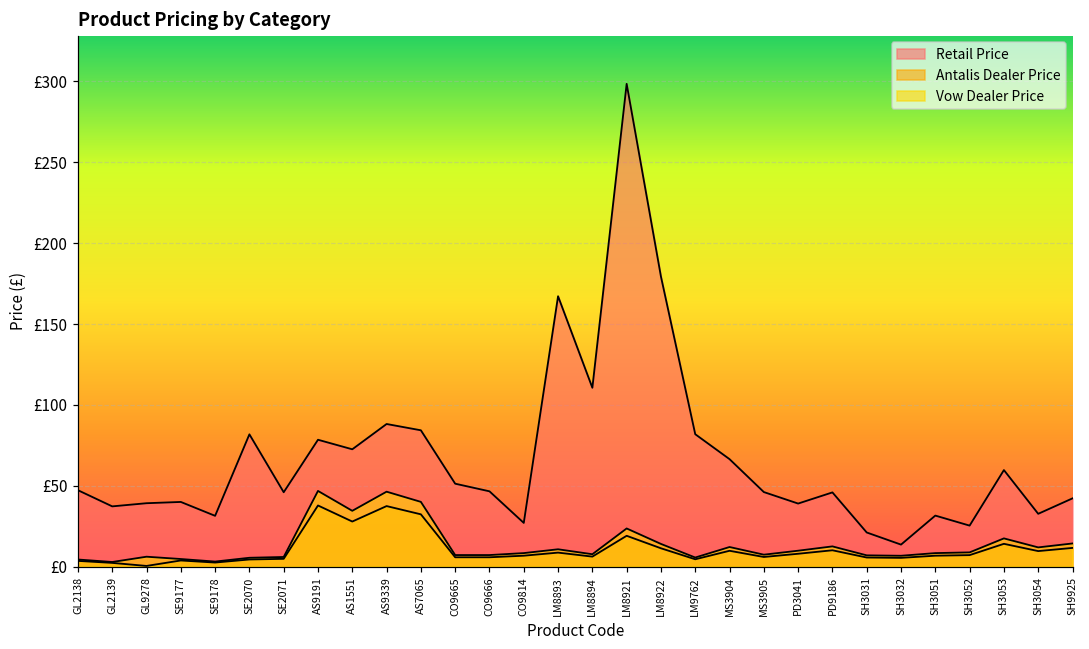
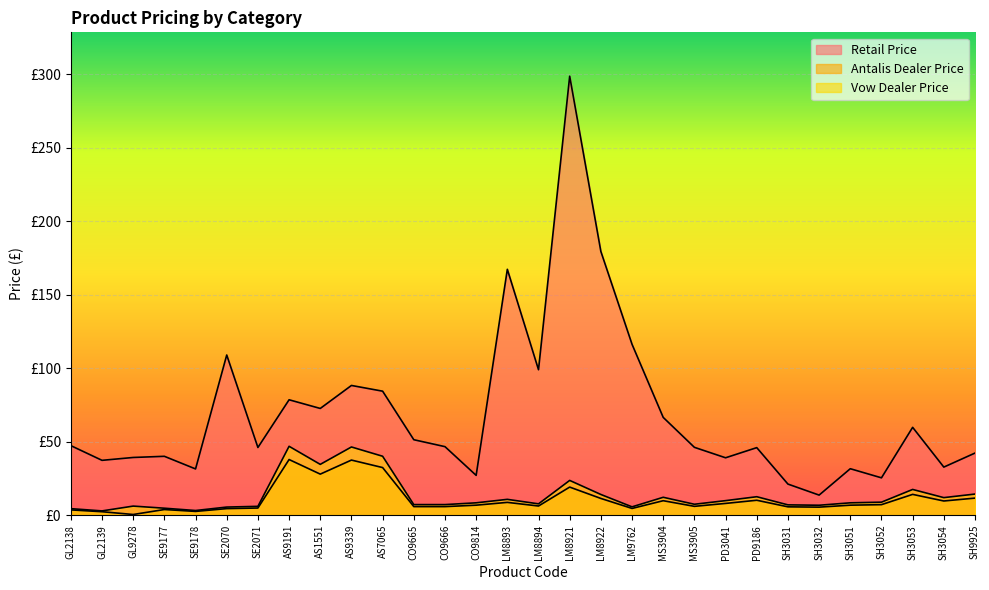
  {
    "Retail Price": {
      "GL2138": "£47",
      "GL2139": "£37",
      "GL9278": "£39",
      "SE9177": "£40",
      "SE9178": "£31",
-     "SE2070": "£82",
+     "SE2070": "£109",
      "SE2071": "£46",
      "AS9191": "£78",
      "AS1551": "£73",
      "AS9339": "£88",
      "AS7065": "£84",
      "CO9665": "£51",
      "CO9666": "£47",
      "CO9814": "£27",
      "LM8893": "£167",
-     "LM8894": "£111",
+     "LM8894": "£99",
      "LM8921": "£299",
      "LM8922": "£179",
-     "LM9762": "£82",
+     "LM9762": "£116",
      "MS3904": "£66",
      "MS3905": "£46",
      "PD3041": "£39",
      "PD9186": "£46",
      "SH3031": "£21",
      "SH3032": "£14",
      "SH3051": "£32",
      "SH3052": "£25",
      "SH3053": "£60",
      "SH3054": "£33",
      "SH9925": "£42"
    }
  }
